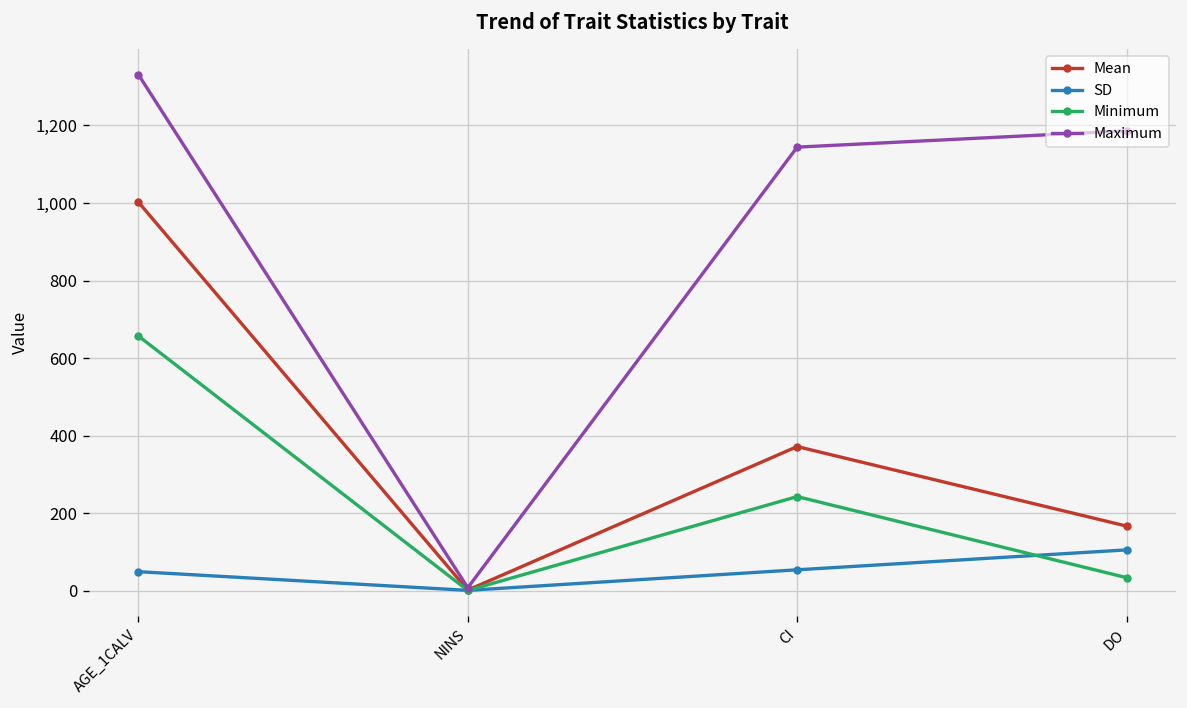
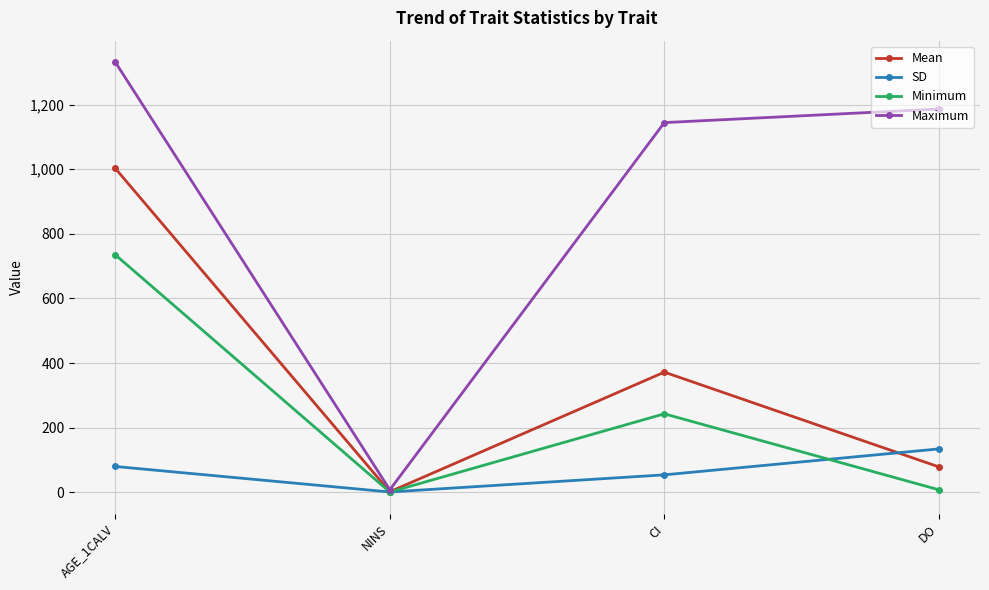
  {
    "Mean": {
      "AGE_1CALV": "1,000",
      "CI": "370",
-     "DO": "170"
+     "DO": "80"
    },
    "SD": {
-     "AGE_1CALV": "50",
+     "AGE_1CALV": "80",
      "CI": "50",
-     "DO": "110"
+     "DO": "130"
    },
    "Minimum": {
-     "AGE_1CALV": "660",
+     "AGE_1CALV": "740",
      "CI": "240",
-     "DO": "30"
+     "DO": "10"
    },
    "Maximum": {
      "AGE_1CALV": "1,330",
      "CI": "1,140"
    }
  }
